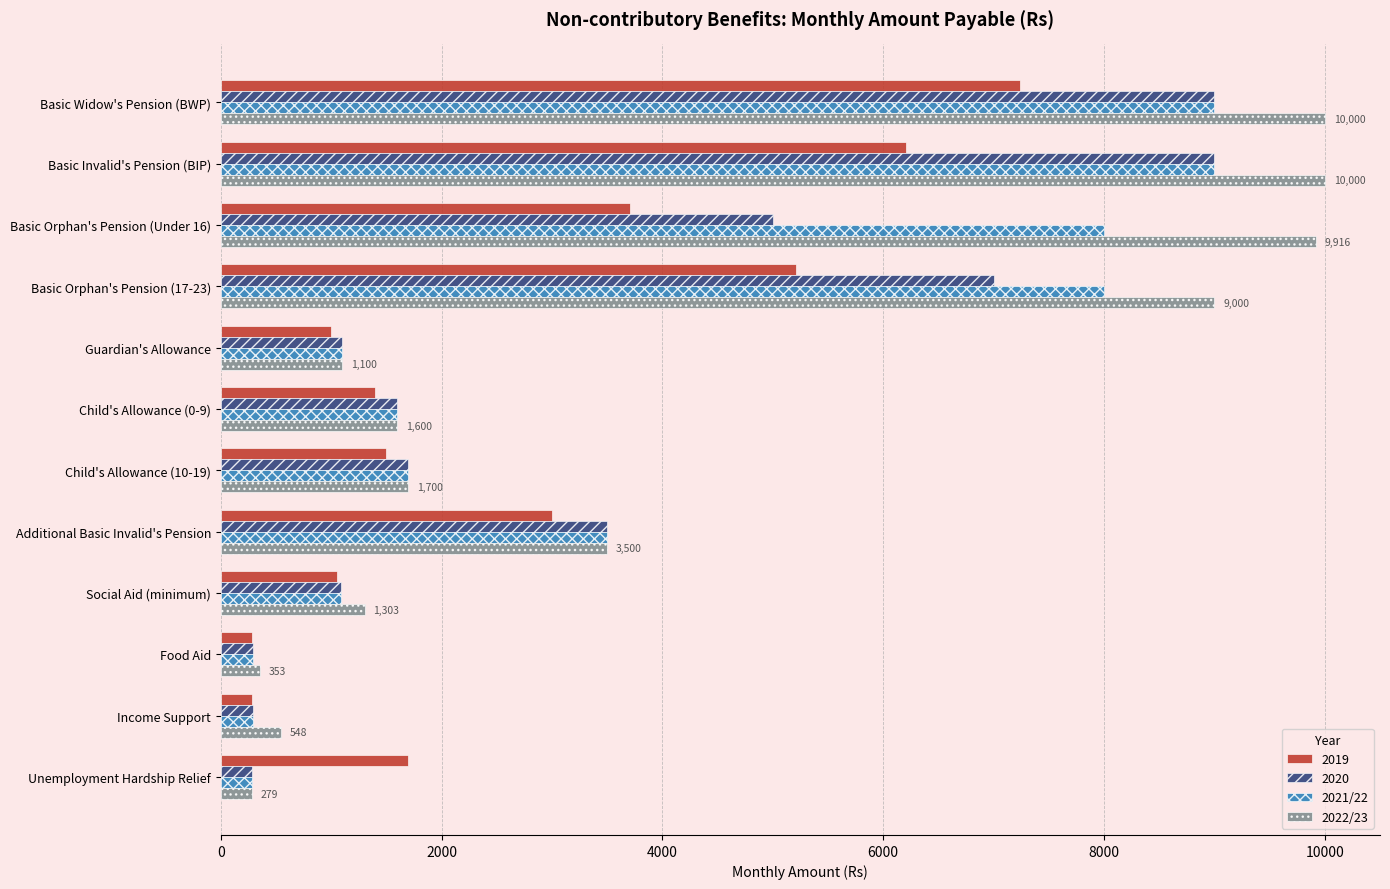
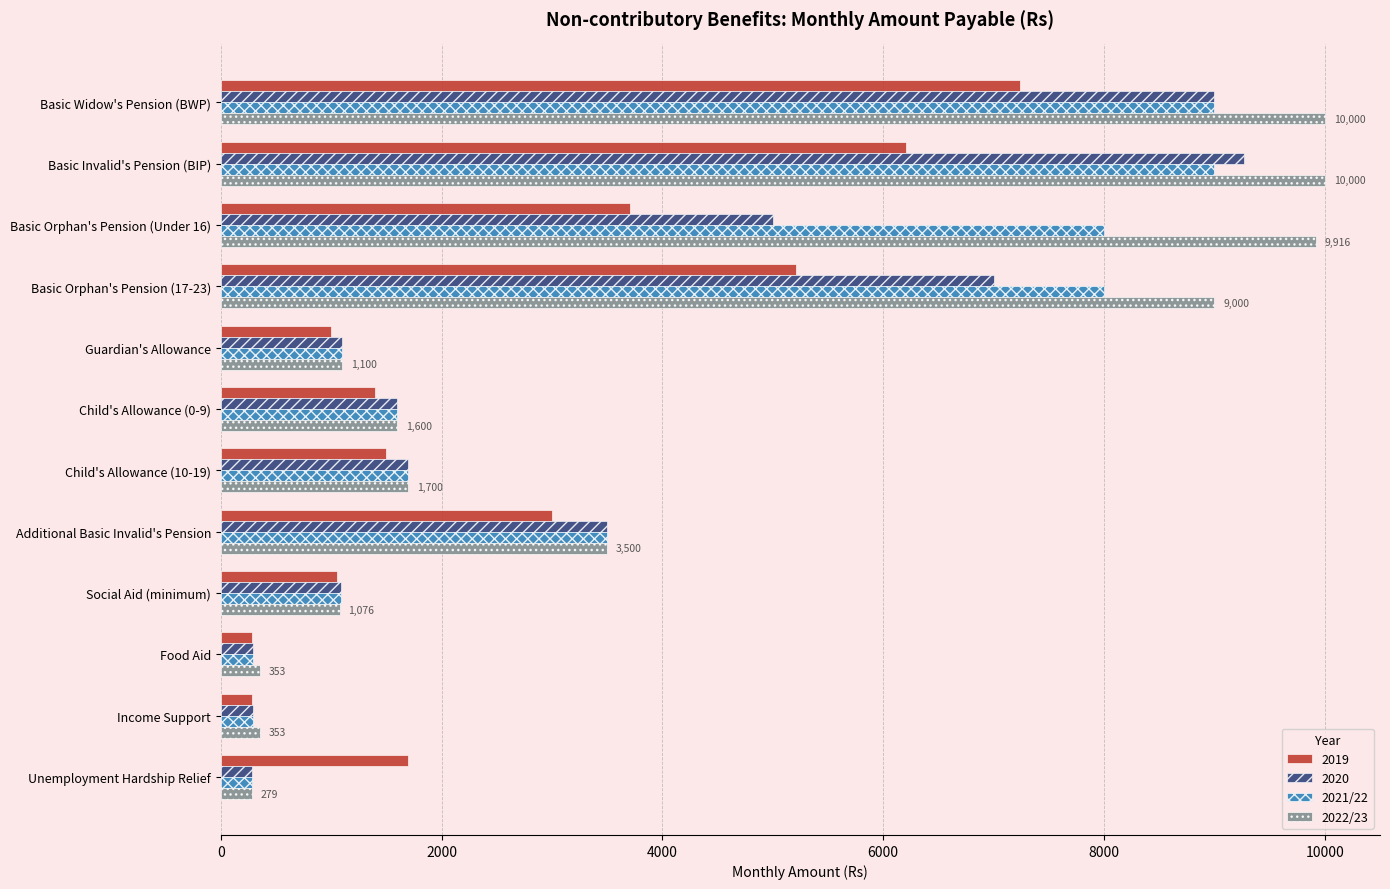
  {
    "2019": {
      "Basic Widow's Pension (BWP)": "7240",
      "Basic Invalid's Pension (BIP)": "6210",
      "Basic Orphan's Pension (Under 16)": "3710",
      "Basic Orphan's Pension (17-23)": "5210",
      "Guardian's Allowance": "1000",
      "Child's Allowance (0-9)": "1400",
      "Child's Allowance (10-19)": "1500",
      "Additional Basic Invalid's Pension": "3000",
      "Social Aid (minimum)": "1050",
      "Food Aid": "290",
      "Income Support": "290",
      "Unemployment Hardship Relief": "1690"
    },
    "2020": {
      "Basic Widow's Pension (BWP)": "9000",
-     "Basic Invalid's Pension (BIP)": "9000",
+     "Basic Invalid's Pension (BIP)": "9270",
      "Basic Orphan's Pension (Under 16)": "5000",
      "Basic Orphan's Pension (17-23)": "7000",
      "Social Aid (minimum)": "1090",
      "Food Aid": "290",
      "Income Support": "290"
    },
    "2021/22": {
      "Basic Widow's Pension (BWP)": "9000",
      "Basic Invalid's Pension (BIP)": "9000",
      "Basic Orphan's Pension (Under 16)": "8000",
      "Basic Orphan's Pension (17-23)": "8000",
      "Social Aid (minimum)": "1090",
      "Food Aid": "290",
      "Income Support": "290"
    },
    "2022/23": {
      "Basic Widow's Pension (BWP)": "10,000",
      "Basic Invalid's Pension (BIP)": "10,000",
      "Basic Orphan's Pension (Under 16)": "9,916",
      "Basic Orphan's Pension (17-23)": "9,000",
      "Guardian's Allowance": "1,100",
      "Child's Allowance (0-9)": "1,600",
      "Child's Allowance (10-19)": "1,700",
      "Additional Basic Invalid's Pension": "3,500",
-     "Social Aid (minimum)": "1,303",
+     "Social Aid (minimum)": "1,076",
      "Food Aid": "353",
-     "Income Support": "548",
+     "Income Support": "353",
      "Unemployment Hardship Relief": "279"
    }
  }
